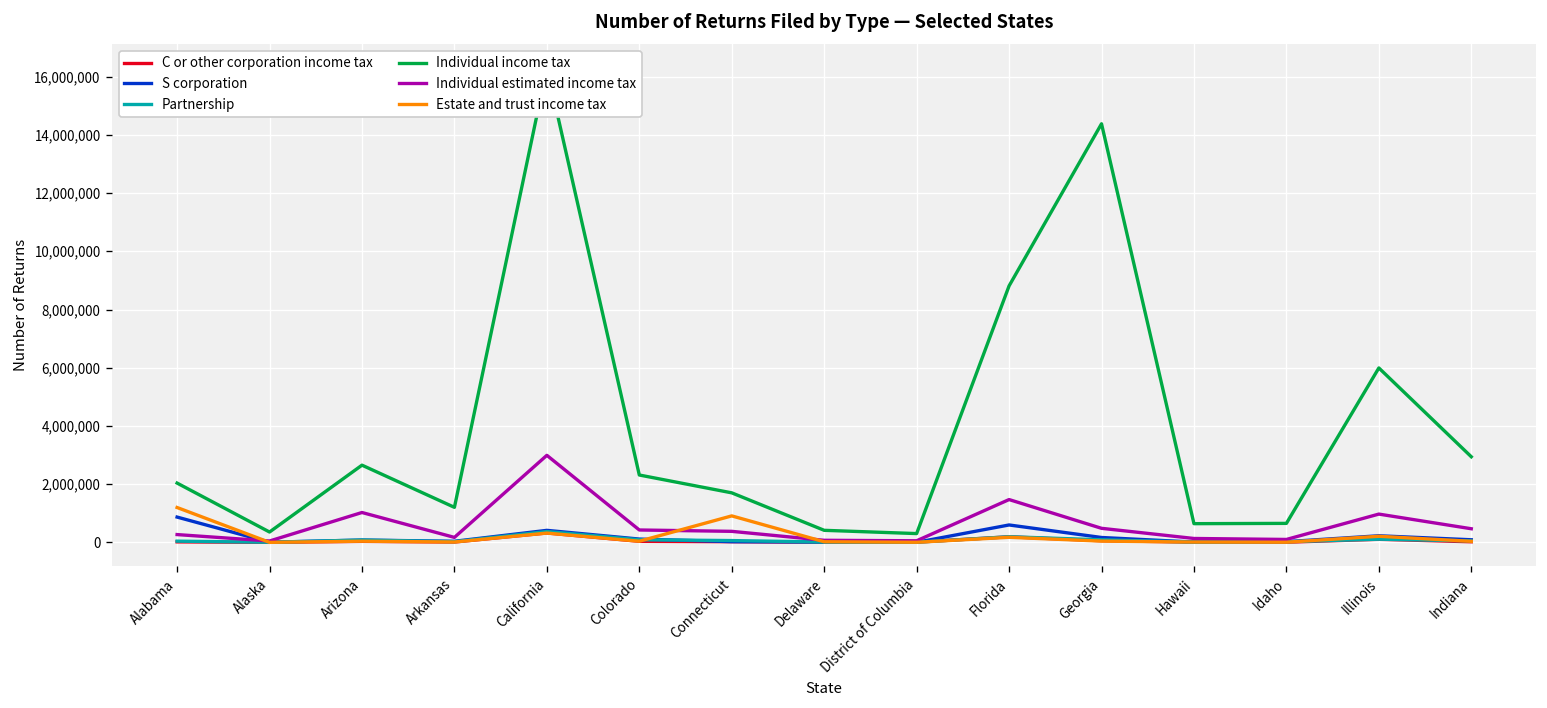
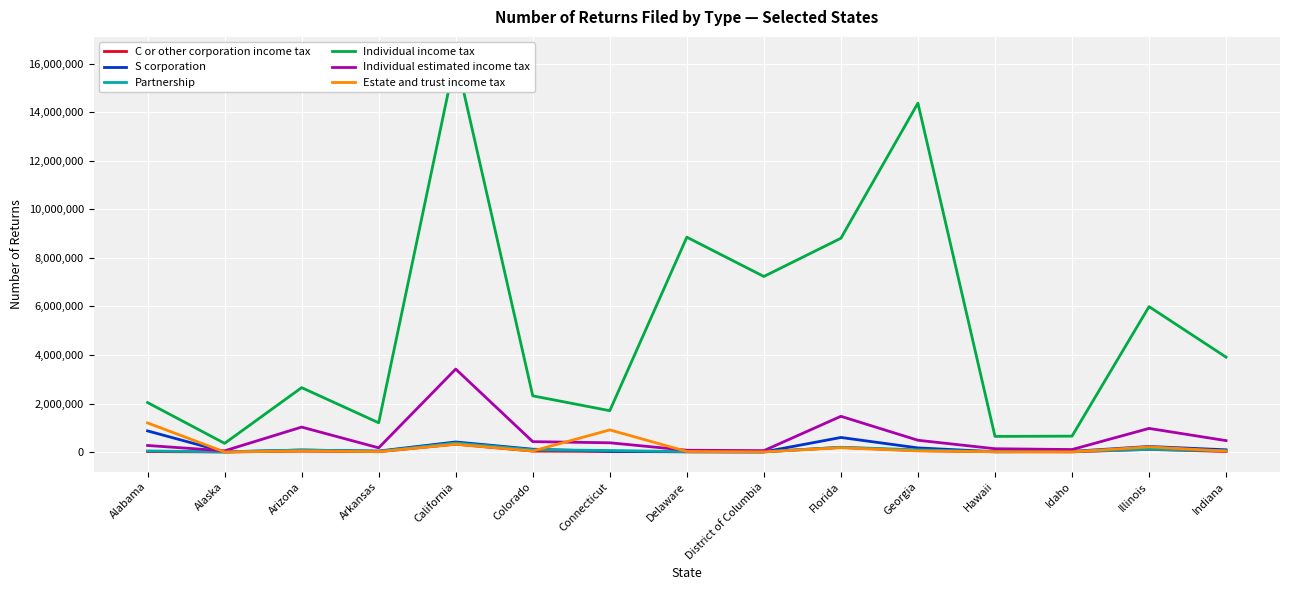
  {
    "S corporation": {
      "Alabama": "900,000",
      "Florida": "600,000"
    },
    "Individual income tax": {
      "Alabama": "2,000,000",
      "Alaska": "400,000",
      "Arizona": "2,700,000",
      "Arkansas": "1,200,000",
      "Colorado": "2,300,000",
      "Connecticut": "1,700,000",
-     "Delaware": "400,000",
-     "District of Columbia": "300,000",
+     "Delaware": "8,900,000",
+     "District of Columbia": "7,200,000",
      "Florida": "8,800,000",
      "Georgia": "14,400,000",
      "Hawaii": "600,000",
      "Idaho": "700,000",
      "Illinois": "6,000,000",
-     "Indiana": "2,900,000"
+     "Indiana": "3,900,000"
    },
    "Individual estimated income tax": {
      "Alabama": "300,000",
      "Arizona": "1,000,000",
      "Arkansas": "200,000",
-     "California": "3,000,000",
+     "California": "3,400,000",
      "Colorado": "400,000",
      "Connecticut": "400,000",
      "Florida": "1,500,000",
      "Georgia": "500,000",
      "Hawaii": "100,000",
      "Illinois": "1,000,000",
      "Indiana": "500,000"
    },
    "Estate and trust income tax": {
      "Alabama": "1,200,000",
      "Connecticut": "900,000"
    }
  }
